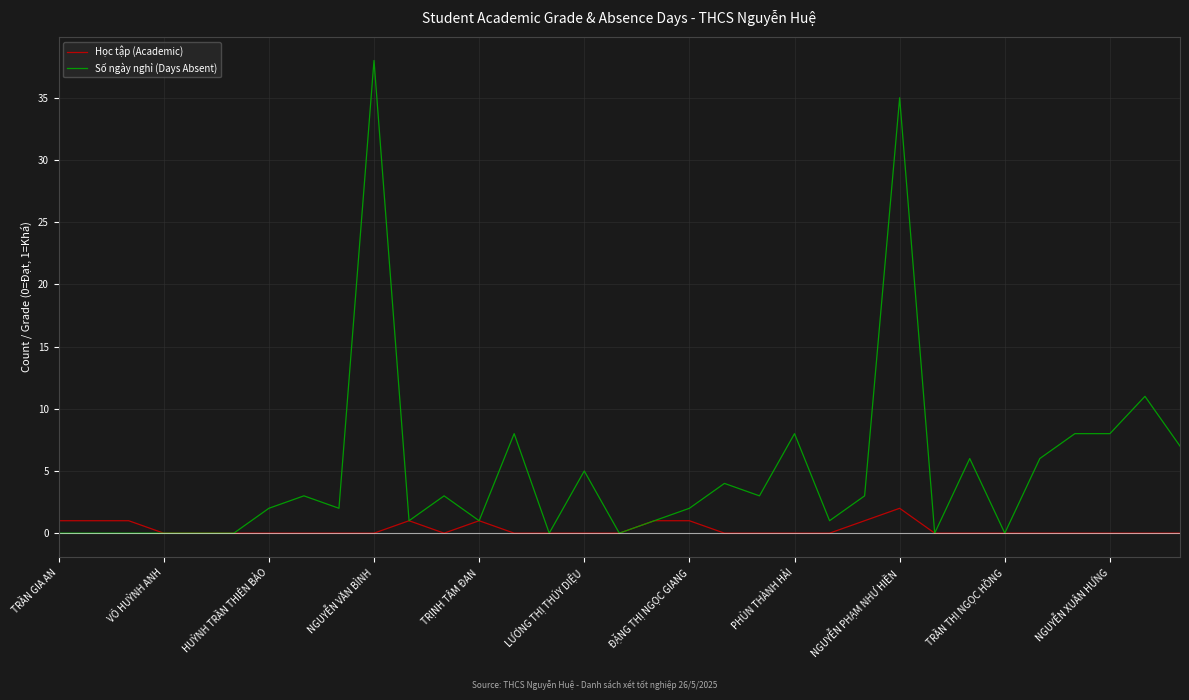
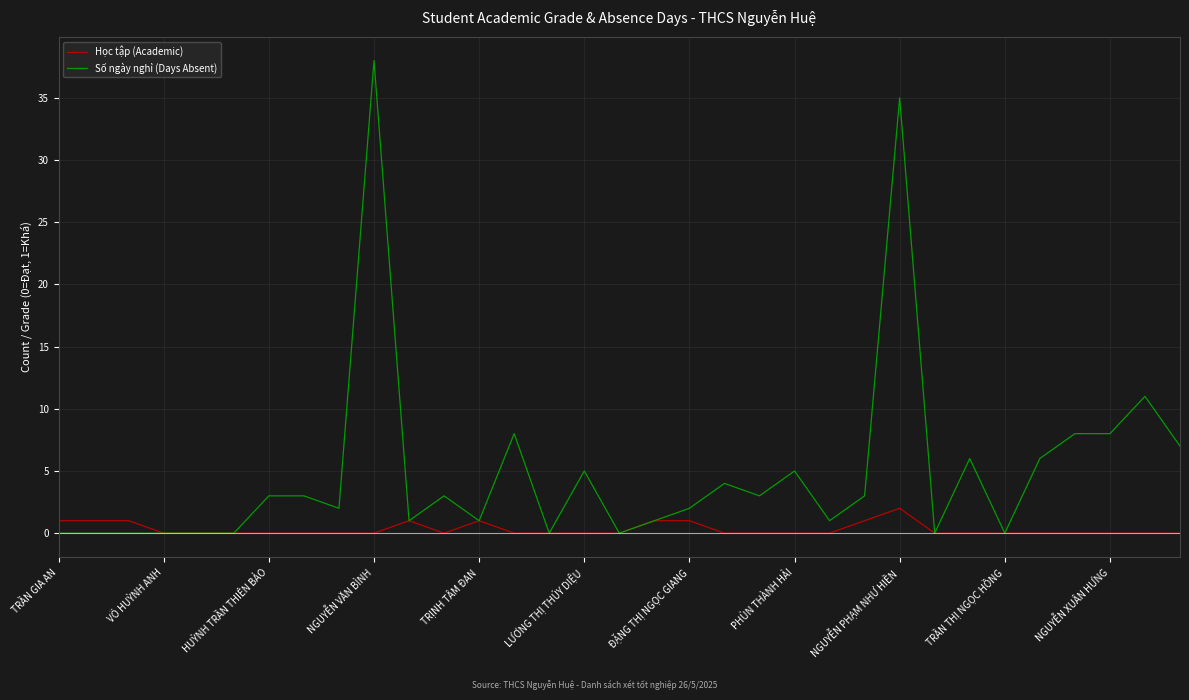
  {
    "Học tập (Academic)": {
      "TRẦN GIA AN": 1,
      "HUỲNH TRẦN THIÊN BẢO": 0,
      "NGUYỄN VĂN BÌNH": 0,
      "LƯƠNG THỊ THÚY DIỆU": 0,
      "ĐẶNG THỊ NGỌC GIANG": 1,
      "PHÙN THÀNH HẢI": 0,
      "NGUYỄN PHẠM NHƯ HIỀN": 2,
      "NGUYỄN XUÂN HƯNG": 0
    },
    "Số ngày nghỉ (Days Absent)": {
      "TRẦN GIA AN": 0,
-     "HUỲNH TRẦN THIÊN BẢO": 2,
+     "HUỲNH TRẦN THIÊN BẢO": 3,
      "NGUYỄN VĂN BÌNH": 38,
      "LƯƠNG THỊ THÚY DIỆU": 5,
      "ĐẶNG THỊ NGỌC GIANG": 2,
-     "PHÙN THÀNH HẢI": 8,
+     "PHÙN THÀNH HẢI": 5,
      "NGUYỄN PHẠM NHƯ HIỀN": 35,
      "NGUYỄN XUÂN HƯNG": 8
    }
  }
